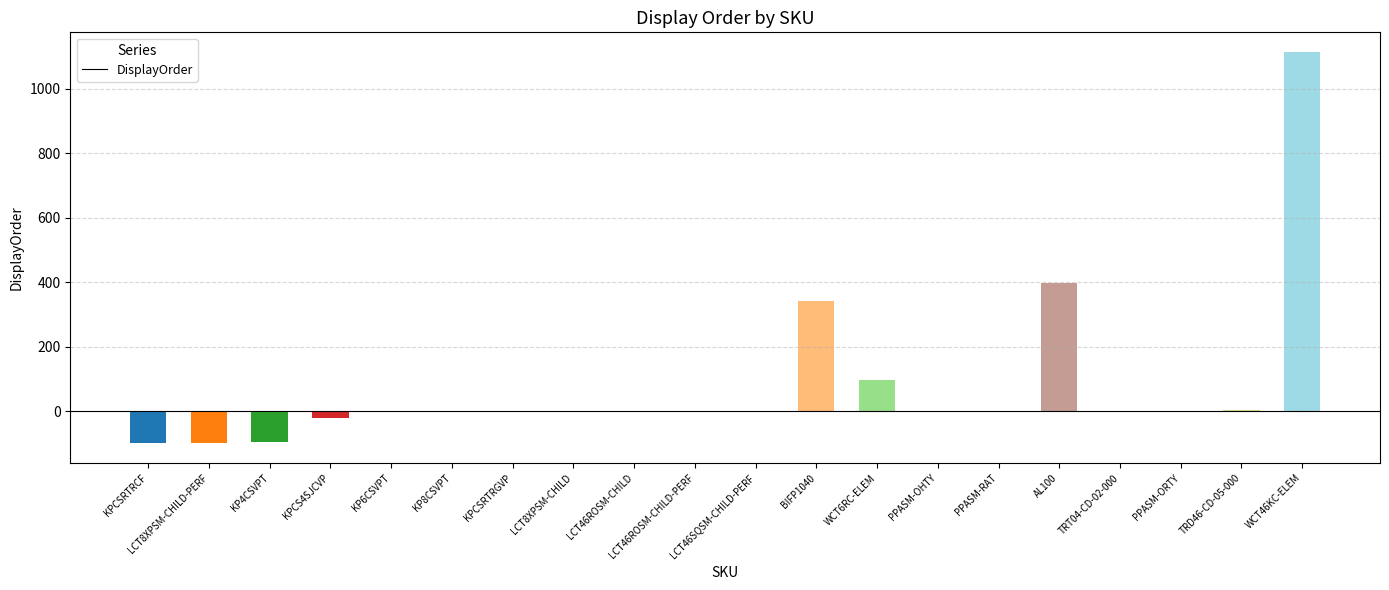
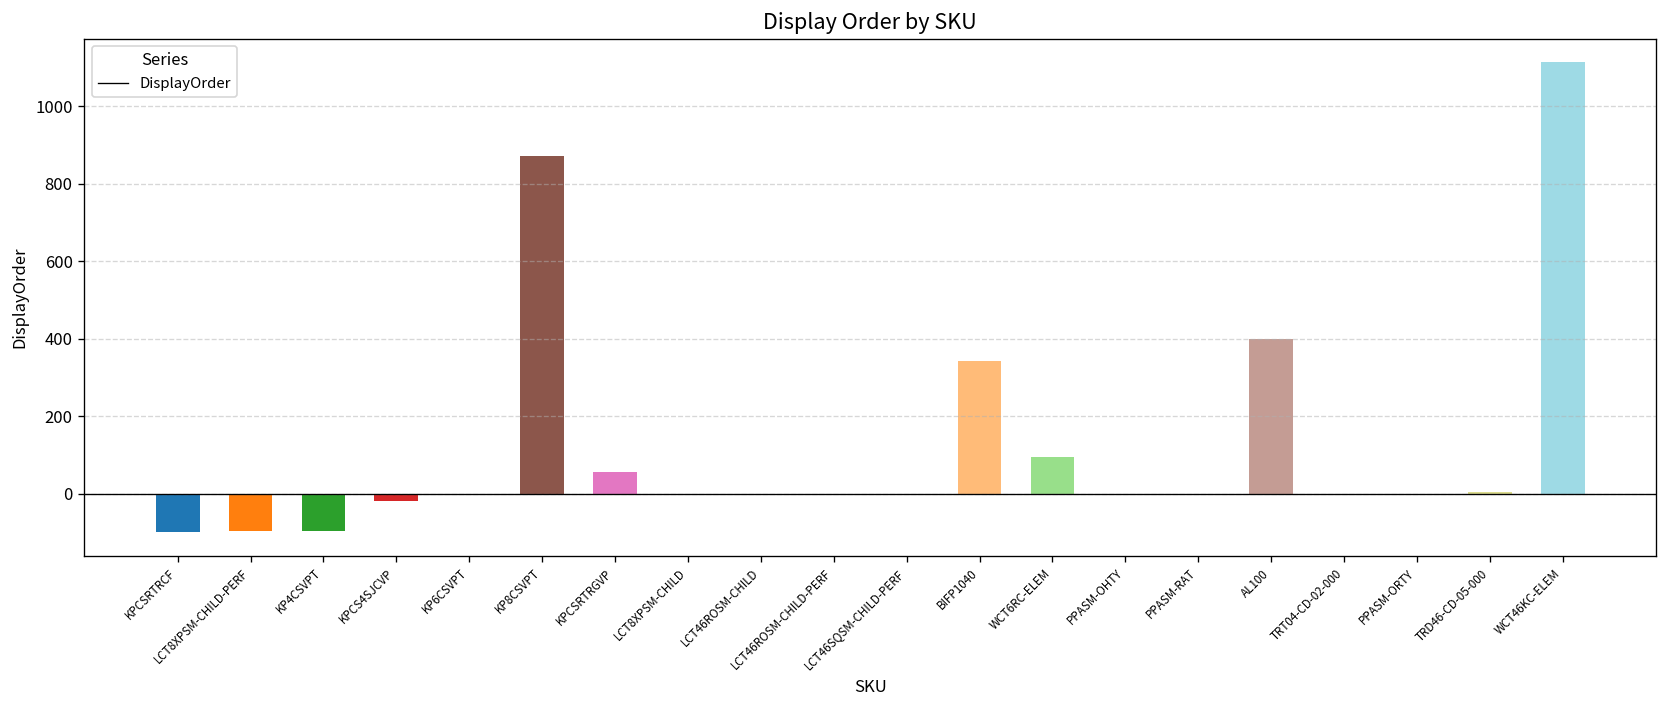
  {
    "KPCSRTRCF": -100,
    "LCT8XPSM-CHILD-PERF": -100,
    "KP4CSVPT": -100,
    "KPCS4SJCVP": -20,
    "KP6CSVPT": 0,
-   "KP8CSVPT": 0,
-   "KPCSRTRGVP": 0,
+   "KP8CSVPT": 870,
+   "KPCSRTRGVP": 60,
    "LCT8XPSM-CHILD": 0,
    "LCT46ROSM-CHILD": 0,
    "LCT46ROSM-CHILD-PERF": 0,
    "LCT46SQSM-CHILD-PERF": 0,
    "BIFP1040": 340,
    "WCT6RC-ELEM": 100,
    "PPASM-OHTY": 0,
    "PPASM-RAT": 0,
    "AL100": 400,
    "TRT04-CD-02-000": 0,
    "PPASM-ORTY": 0,
    "WCT46KC-ELEM": 1110
  }
